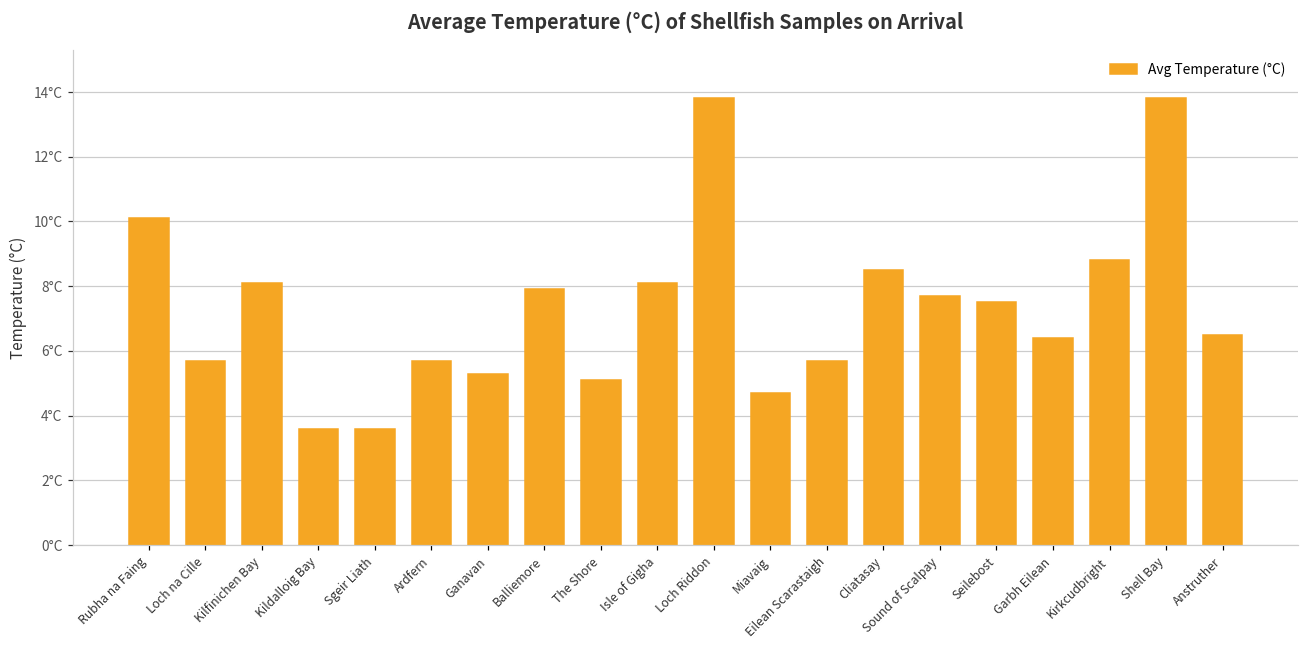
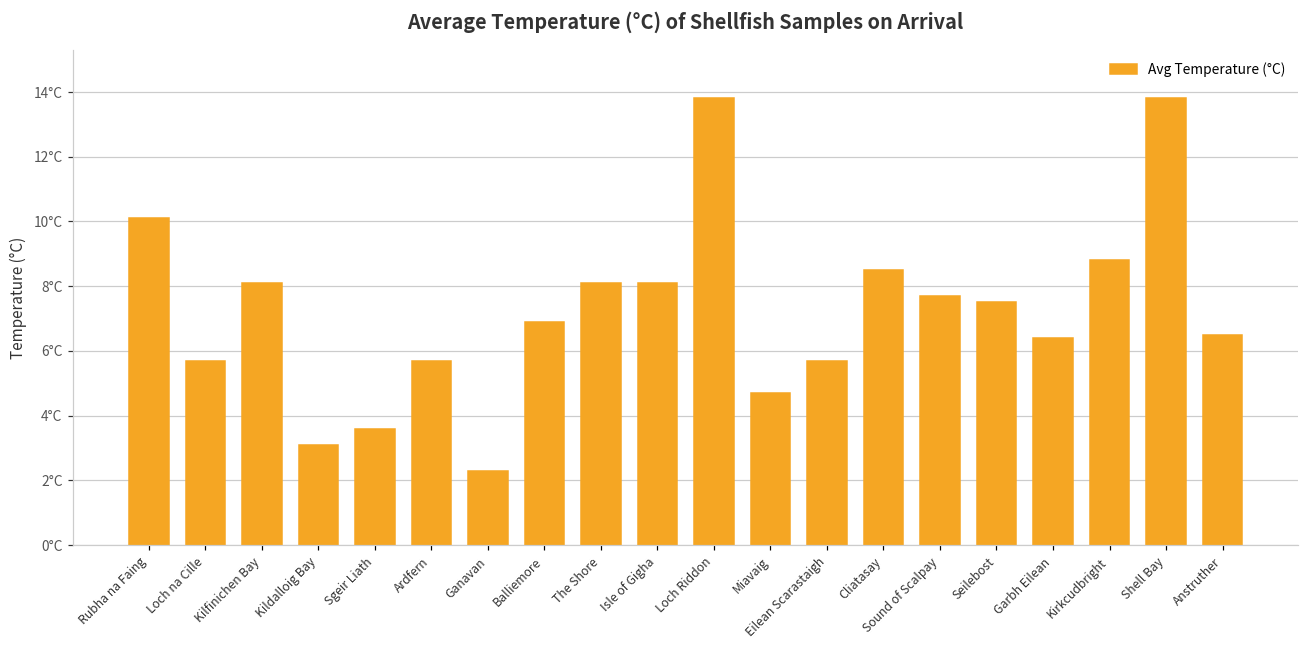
  {
    "Rubha na Faing": "10.1°C",
    "Loch na Cille": "5.7°C",
    "Kilfinichen Bay": "8.1°C",
-   "Kildalloig Bay": "3.6°C",
+   "Kildalloig Bay": "3.1°C",
    "Sgeir Liath": "3.6°C",
    "Ardfern": "5.7°C",
-   "Ganavan": "5.3°C",
-   "Balliemore": "7.9°C",
-   "The Shore": "5.1°C",
+   "Ganavan": "2.3°C",
+   "Balliemore": "6.9°C",
+   "The Shore": "8.1°C",
    "Isle of Gigha": "8.1°C",
    "Loch Riddon": "13.8°C",
    "Miavaig": "4.7°C",
    "Eilean Scarastaigh": "5.7°C",
    "Cliatasay": "8.5°C",
    "Sound of Scalpay": "7.7°C",
    "Seilebost": "7.5°C",
    "Garbh Eilean": "6.4°C",
    "Kirkcudbright": "8.8°C",
    "Shell Bay": "13.8°C",
    "Anstruther": "6.5°C"
  }
